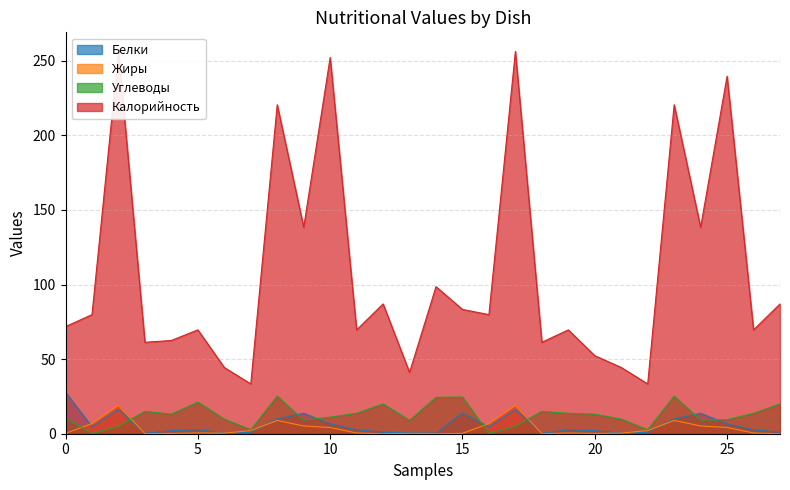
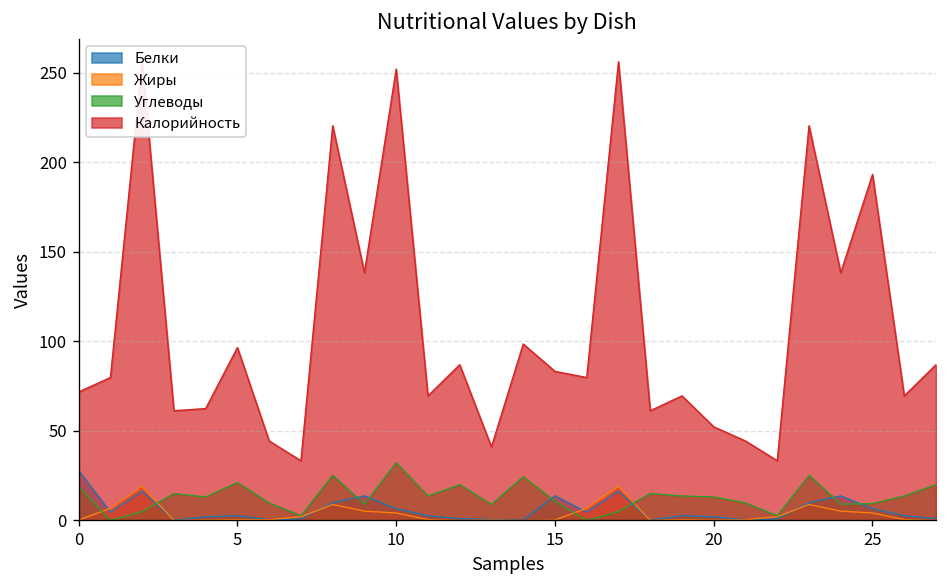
  {
    "Белки": {
      "0": 28,
      "5": 3,
      "10": 7,
      "15": 14,
      "20": 2,
      "25": 7
    },
    "Жиры": {
      "0": 0,
      "5": 0,
      "10": 4,
      "15": 0,
      "20": 0,
      "25": 4
    },
    "Углеводы": {
-     "0": 11,
+     "0": 19,
      "5": 21,
-     "10": 11,
-     "15": 25,
+     "10": 32,
+     "15": 11,
      "20": 13,
      "25": 9
    },
    "Калорийность": {
      "0": 72,
-     "5": 70,
+     "5": 97,
      "10": 252,
      "15": 83,
      "20": 52,
-     "25": 240
+     "25": 193
    }
  }
